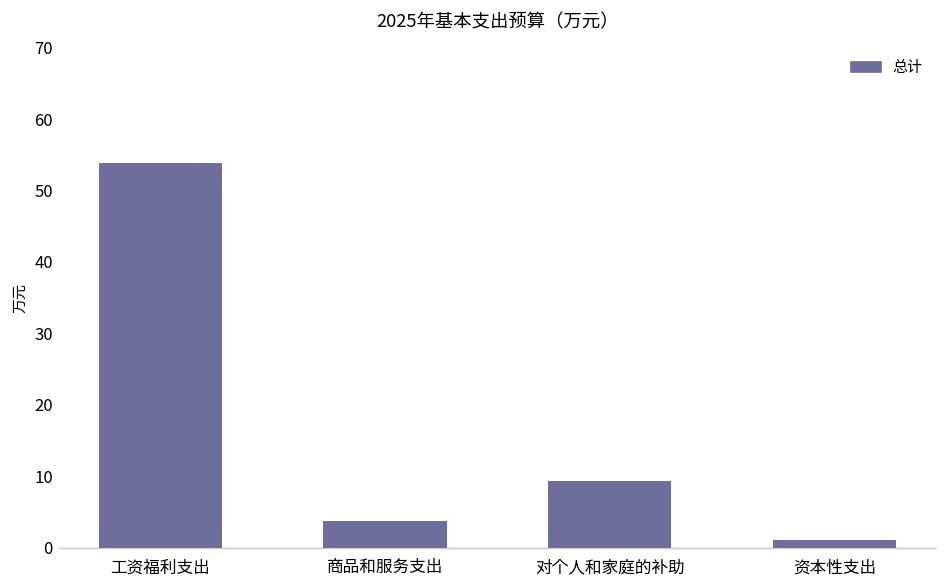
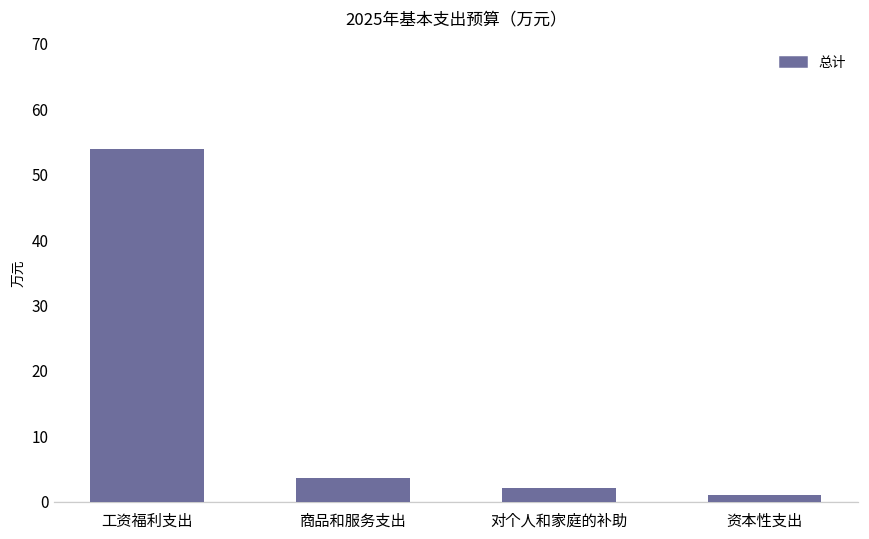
  {
    "工资福利支出": 54,
    "商品和服务支出": 4,
-   "对个人和家庭的补助": 9,
+   "对个人和家庭的补助": 2,
    "资本性支出": 1
  }
